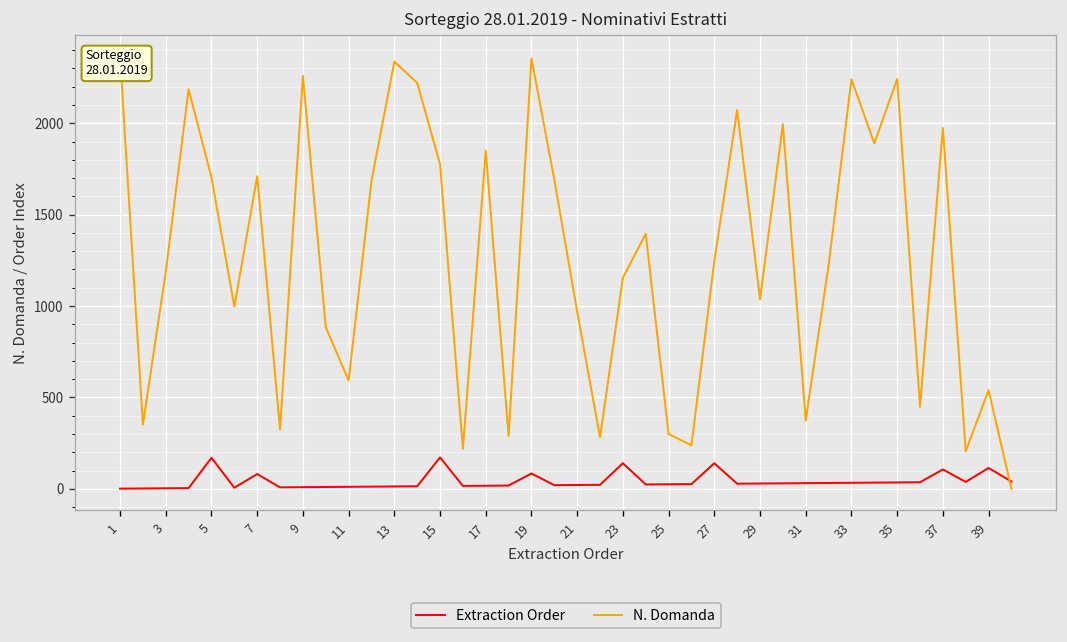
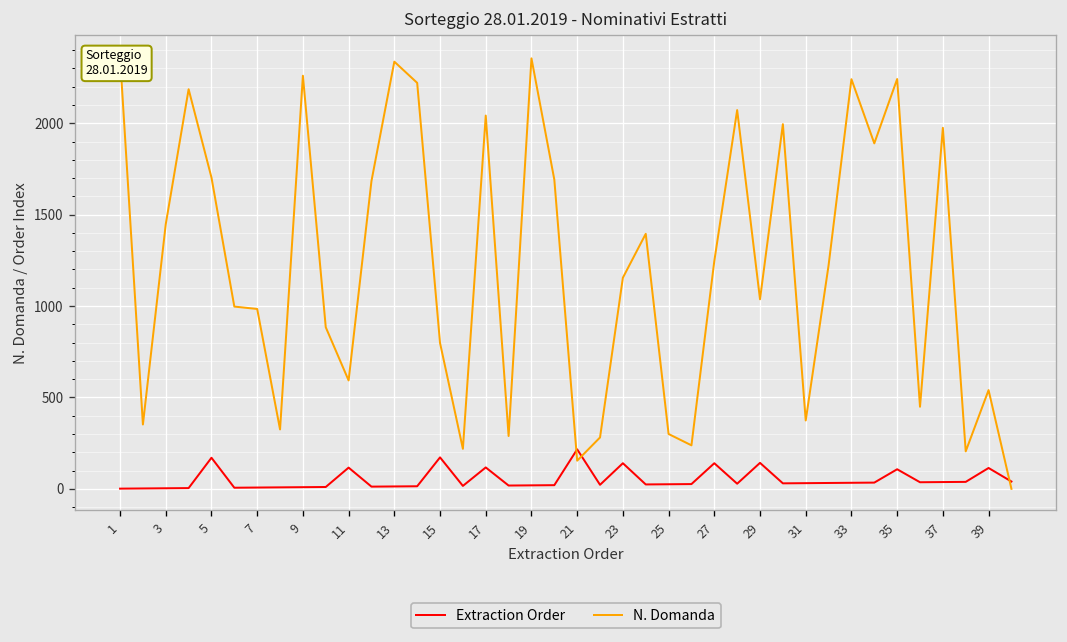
  {
    "Extraction Order": {
      "1": 0,
      "3": 0,
      "5": 170,
-     "7": 80,
+     "7": 10,
      "9": 10,
-     "11": 10,
+     "11": 120,
      "13": 10,
      "15": 170,
-     "17": 20,
-     "19": 80,
-     "21": 20,
+     "17": 120,
+     "19": 20,
+     "21": 220,
      "23": 140,
      "25": 30,
      "27": 140,
-     "29": 30,
+     "29": 140,
      "31": 30,
      "33": 30,
-     "35": 40,
-     "37": 110,
+     "35": 110,
+     "37": 40,
      "39": 110
    },
    "N. Domanda": {
-     "3": 1190,
+     "3": 1450,
      "5": 1700,
-     "7": 1710,
+     "7": 980,
      "9": 2260,
      "11": 590,
      "13": 2340,
-     "15": 1780,
-     "17": 1850,
+     "15": 800,
+     "17": 2040,
      "19": 2360,
-     "21": 970,
+     "21": 150,
      "23": 1160,
      "25": 300,
      "27": 1250,
      "29": 1040,
      "31": 370,
      "33": 2240,
      "35": 2240,
      "37": 1980,
      "39": 540
    }
  }
